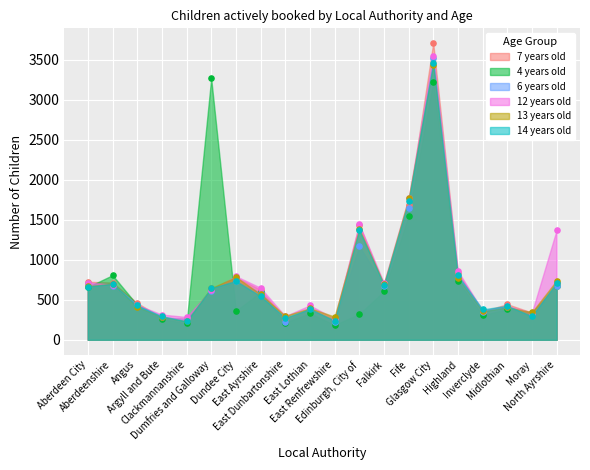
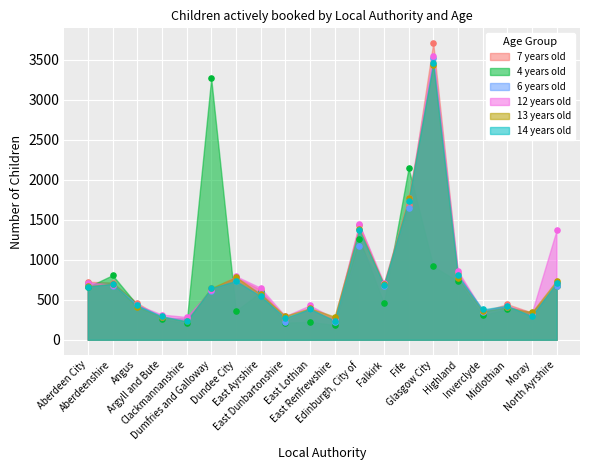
  {
    "7 years old": {
      "Fife": 1700,
      "Glasgow City": 3700
    },
    "4 years old": {
      "Aberdeenshire": 800,
      "Dumfries and Galloway": 3300,
      "Dundee City": 400,
-     "East Lothian": 300,
+     "East Lothian": 200,
      "East Renfrewshire": 200,
-     "Edinburgh, City of": 300,
-     "Falkirk": 600,
-     "Fife": 1500,
-     "Glasgow City": 3200,
+     "Edinburgh, City of": 1300,
+     "Falkirk": 500,
+     "Fife": 2100,
+     "Glasgow City": 900,
      "Highland": 700,
      "Inverclyde": 300
    },
    "6 years old": {
      "Edinburgh, City of": 1200,
      "Fife": 1600
    },
    "12 years old": {
      "North Ayrshire": 1400
    }
  }
